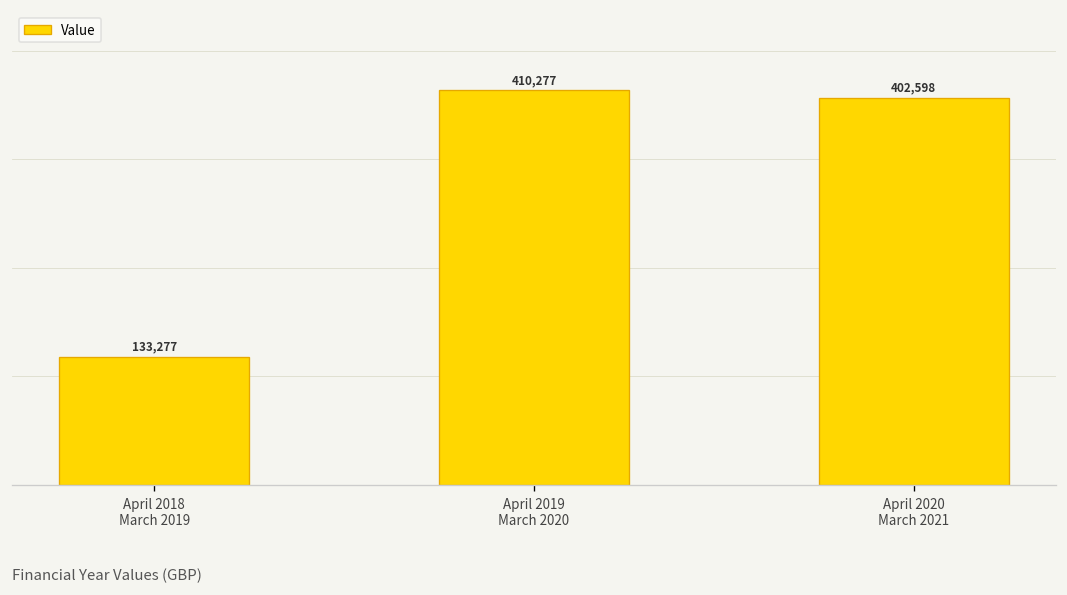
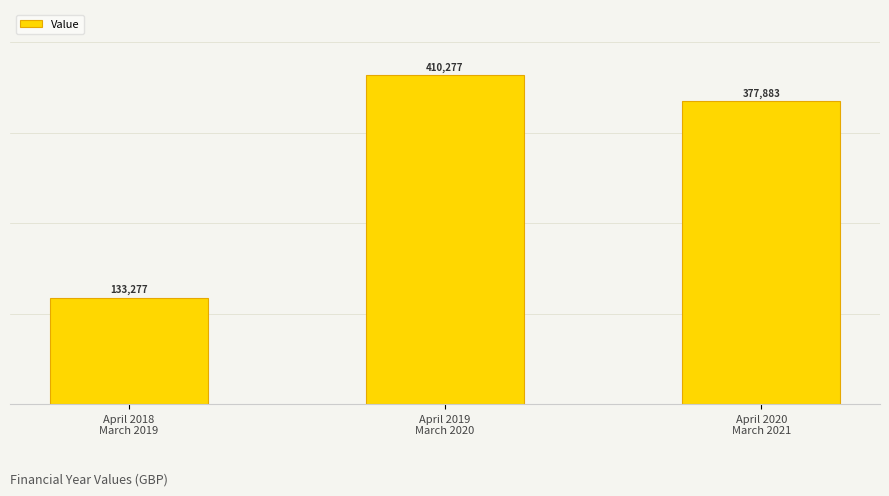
  {
    "April 2018 March 2019": "133,277",
    "April 2019 March 2020": "410,277",
-   "April 2020 March 2021": "402,598"
+   "April 2020 March 2021": "377,883"
  }
